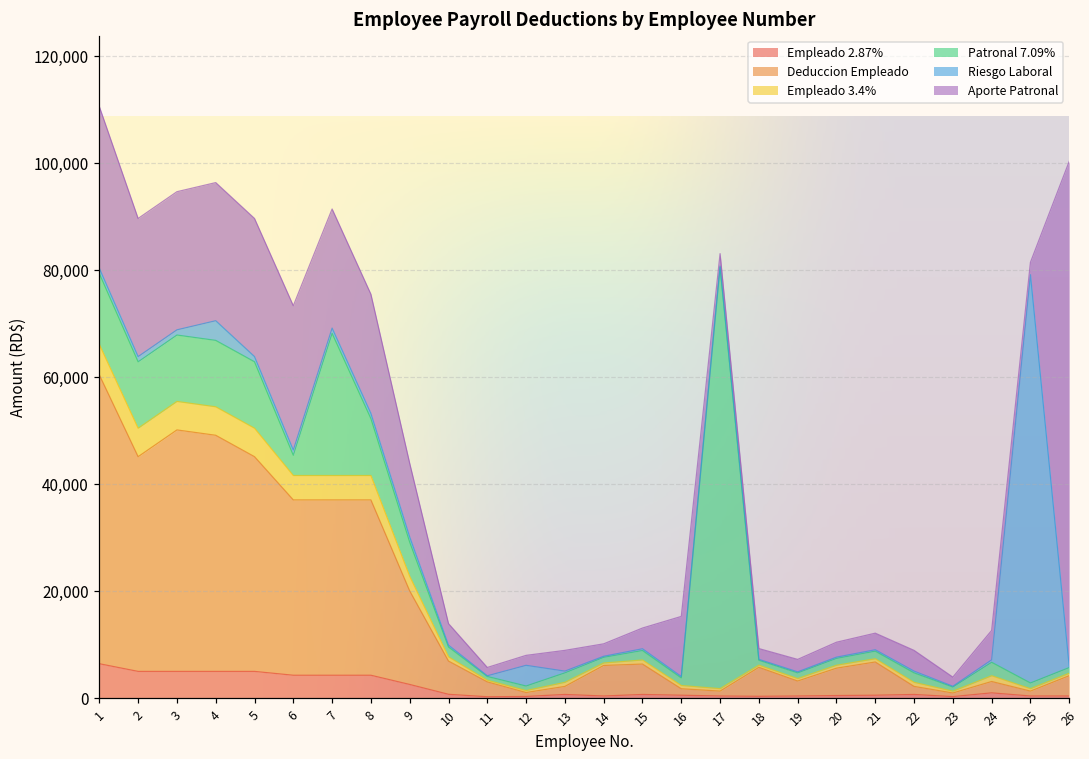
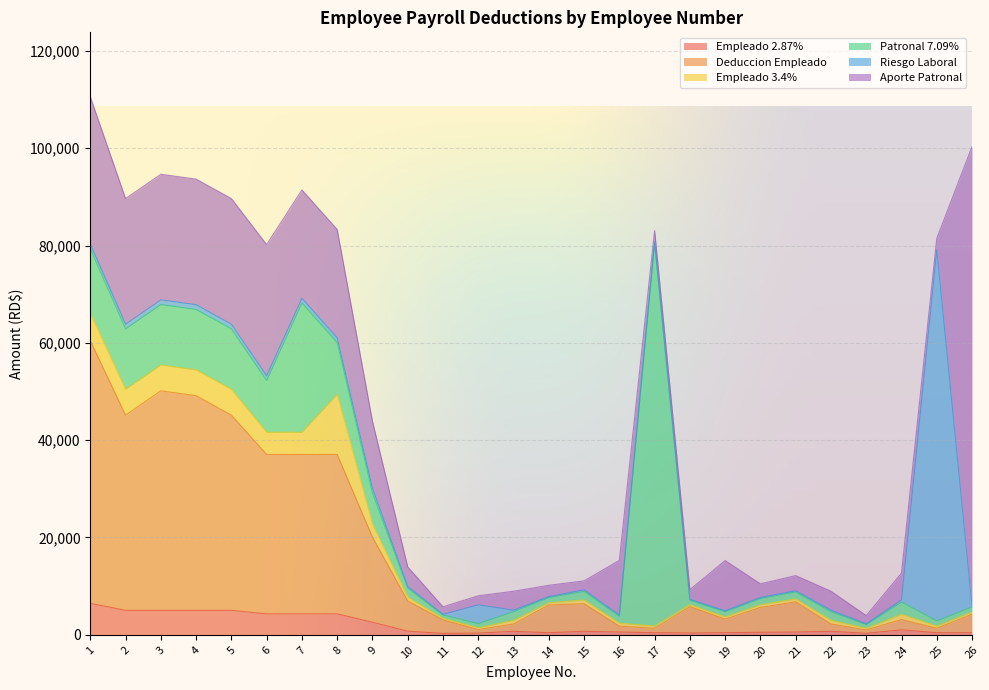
  {
    "Empleado 3.4%": {
      "1": "6,000",
      "2": "5,000",
      "3": "5,000",
      "4": "5,000",
      "5": "5,000",
      "6": "5,000",
      "7": "5,000",
-     "8": "5,000",
+     "8": "12,000",
      "9": "3,000",
      "10": "1,000",
      "13": "1,000",
      "15": "1,000",
      "16": "1,000",
      "20": "1,000",
      "21": "1,000",
      "22": "1,000",
      "24": "1,000"
    },
    "Patronal 7.09%": {
      "1": "13,000",
      "2": "12,000",
      "3": "12,000",
      "4": "12,000",
      "5": "12,000",
-     "6": "4,000",
+     "6": "11,000",
      "7": "27,000",
      "8": "11,000",
      "9": "6,000",
      "12": "1,000",
      "25": "1,000"
    },
    "Riesgo Laboral": {
      "1": "1,000",
      "2": "1,000",
      "3": "1,000",
-     "4": "4,000",
+     "4": "1,000",
      "5": "1,000",
      "6": "1,000",
      "7": "1,000",
      "8": "1,000",
      "9": "1,000",
      "12": "4,000",
      "25": "76,000"
    },
    "Aporte Patronal": {
      "1": "30,000",
      "2": "26,000",
      "3": "26,000",
      "4": "26,000",
      "5": "26,000",
      "6": "27,000",
      "7": "22,000",
      "8": "22,000",
      "9": "14,000",
      "10": "4,000",
      "11": "2,000",
      "12": "2,000",
      "13": "4,000",
      "14": "2,000",
-     "15": "4,000",
+     "15": "2,000",
      "16": "11,000",
      "17": "2,000",
      "18": "2,000",
-     "19": "2,000",
+     "19": "10,000",
      "20": "3,000",
      "21": "3,000",
      "22": "4,000",
      "23": "2,000",
      "24": "5,000",
      "25": "2,000",
      "26": "94,000"
    }
  }
